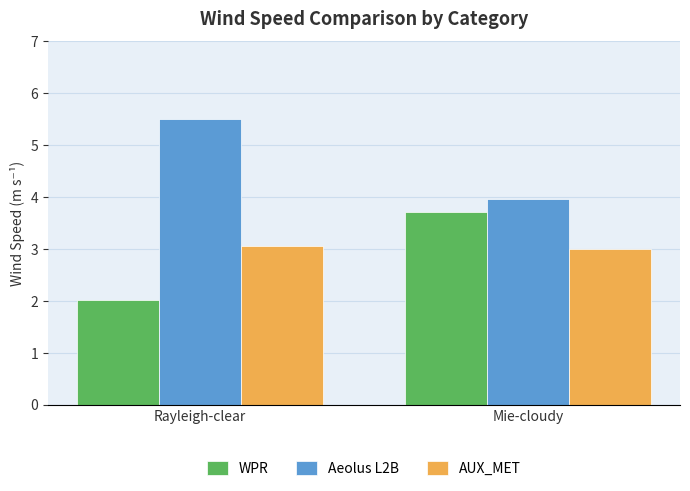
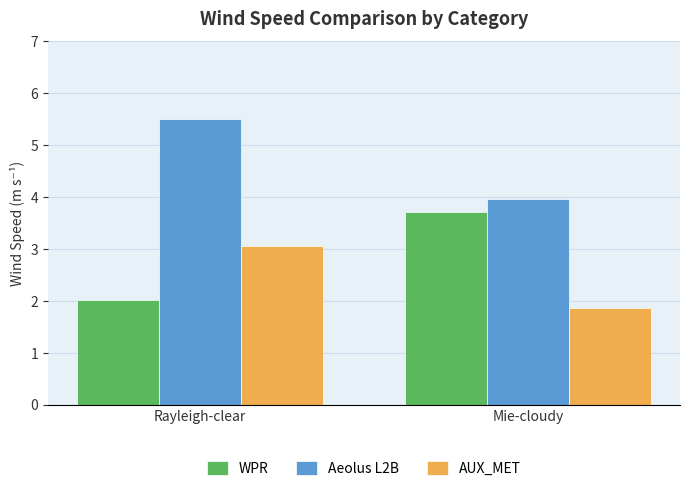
  {
    "WPR": {
      "Rayleigh-clear": 2.0,
      "Mie-cloudy": 3.7
    },
    "Aeolus L2B": {
      "Rayleigh-clear": 5.5,
      "Mie-cloudy": 4.0
    },
    "AUX_MET": {
      "Rayleigh-clear": 3.1,
-     "Mie-cloudy": 3.0
+     "Mie-cloudy": 1.9
    }
  }
